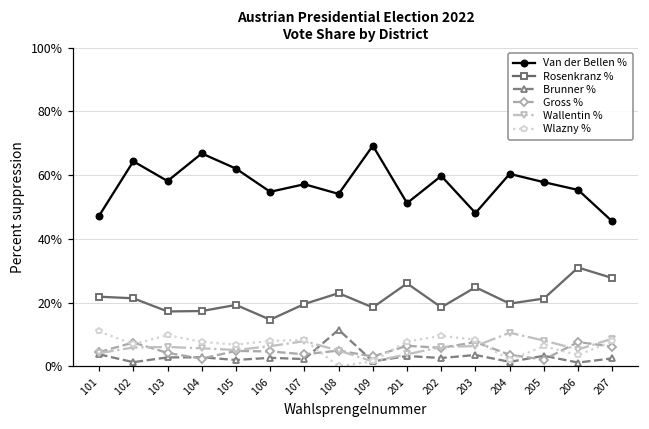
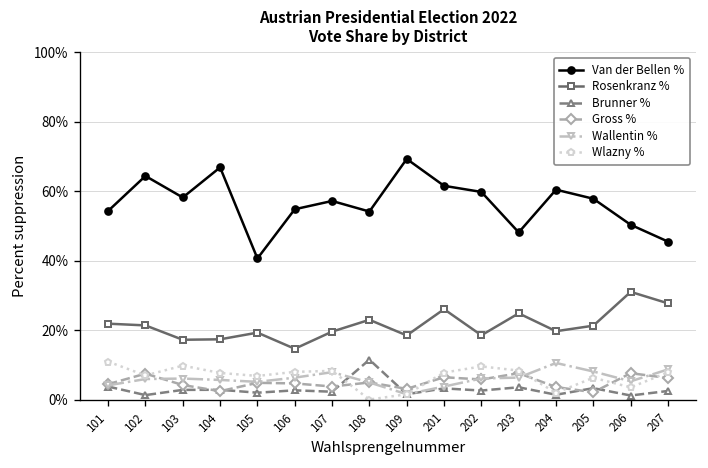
  {
    "Van der Bellen %": {
-     "101": "47%",
+     "101": "54%",
      "102": "64%",
      "103": "58%",
      "104": "67%",
-     "105": "62%",
+     "105": "41%",
      "106": "55%",
      "107": "57%",
      "108": "54%",
      "109": "69%",
-     "201": "51%",
+     "201": "62%",
      "202": "60%",
      "203": "48%",
      "204": "60%",
      "205": "58%",
-     "206": "55%",
+     "206": "50%",
      "207": "45%"
    }
  }
